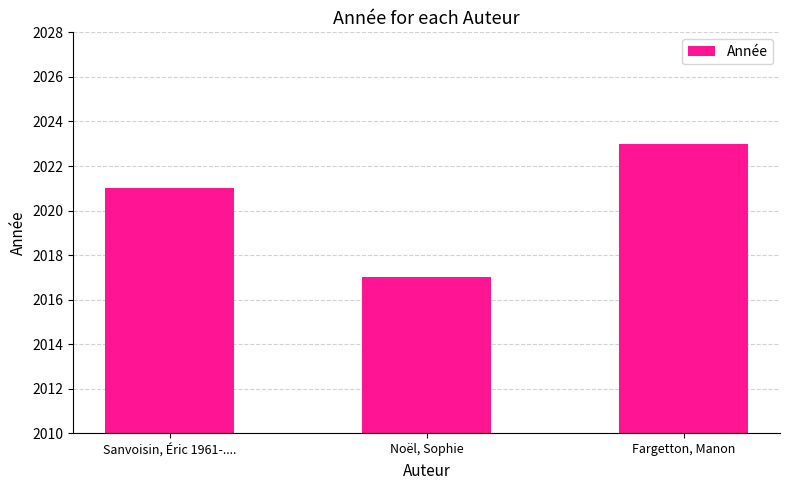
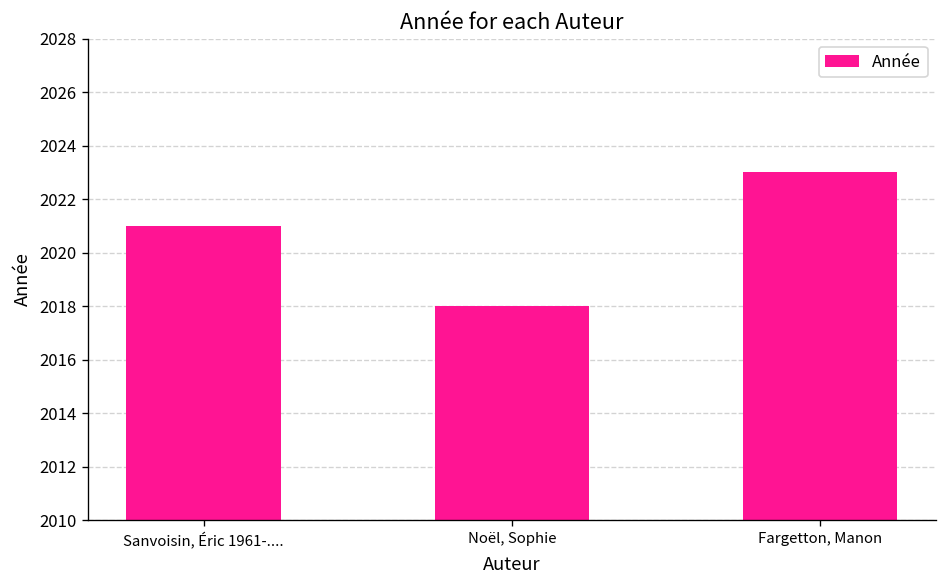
  {
    "Sanvoisin, Éric 1961-....": 2021,
-   "Noël, Sophie": 2017,
+   "Noël, Sophie": 2018,
    "Fargetton, Manon": 2023
  }
